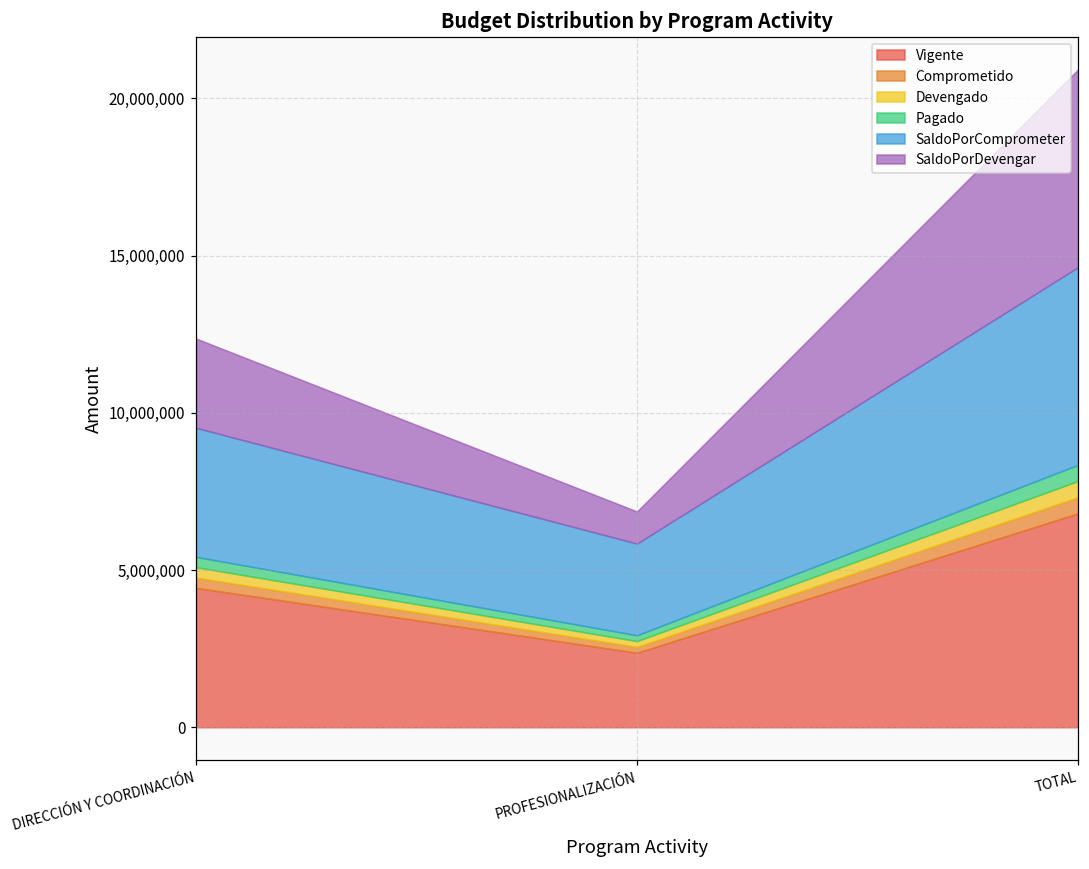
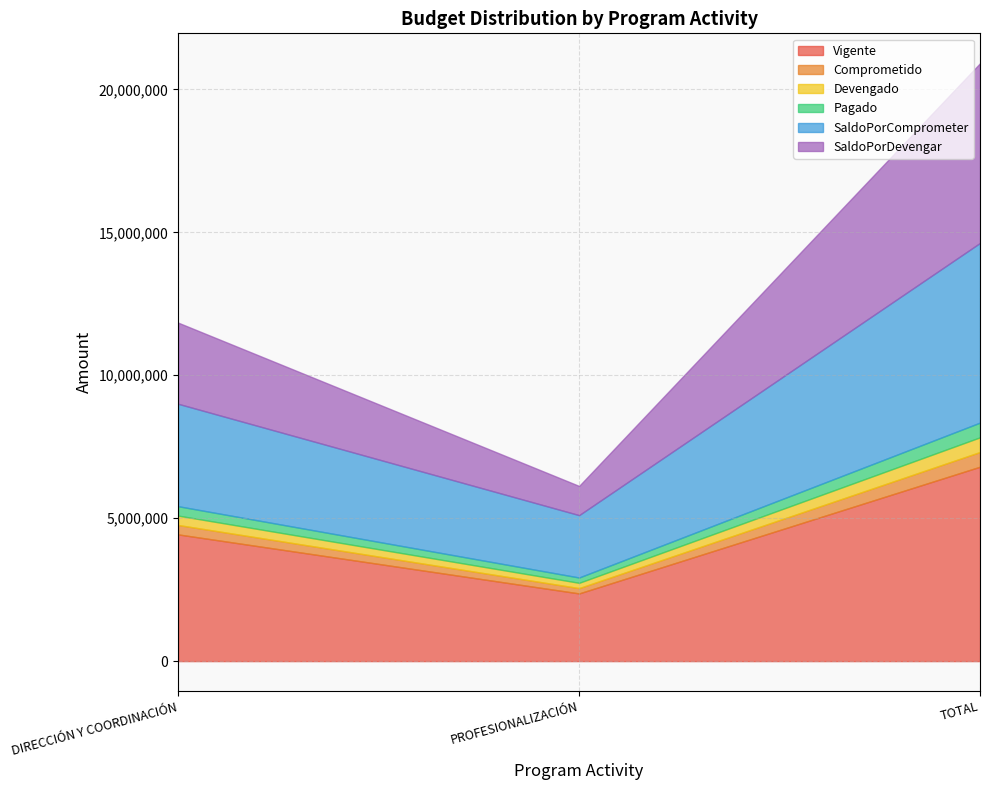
  {
    "Devengado": {
      "DIRECCIÓN Y COORDINACIÓN": "300,000",
      "PROFESIONALIZACIÓN": "200,000",
      "TOTAL": "500,000"
    },
    "Pagado": {
      "DIRECCIÓN Y COORDINACIÓN": "300,000",
      "PROFESIONALIZACIÓN": "200,000",
      "TOTAL": "500,000"
    },
    "SaldoPorComprometer": {
-     "DIRECCIÓN Y COORDINACIÓN": "4,100,000",
-     "PROFESIONALIZACIÓN": "2,900,000",
+     "DIRECCIÓN Y COORDINACIÓN": "3,600,000",
+     "PROFESIONALIZACIÓN": "2,200,000",
      "TOTAL": "6,300,000"
    },
    "SaldoPorDevengar": {
      "DIRECCIÓN Y COORDINACIÓN": "2,800,000",
      "PROFESIONALIZACIÓN": "1,000,000",
      "TOTAL": "6,300,000"
    }
  }
